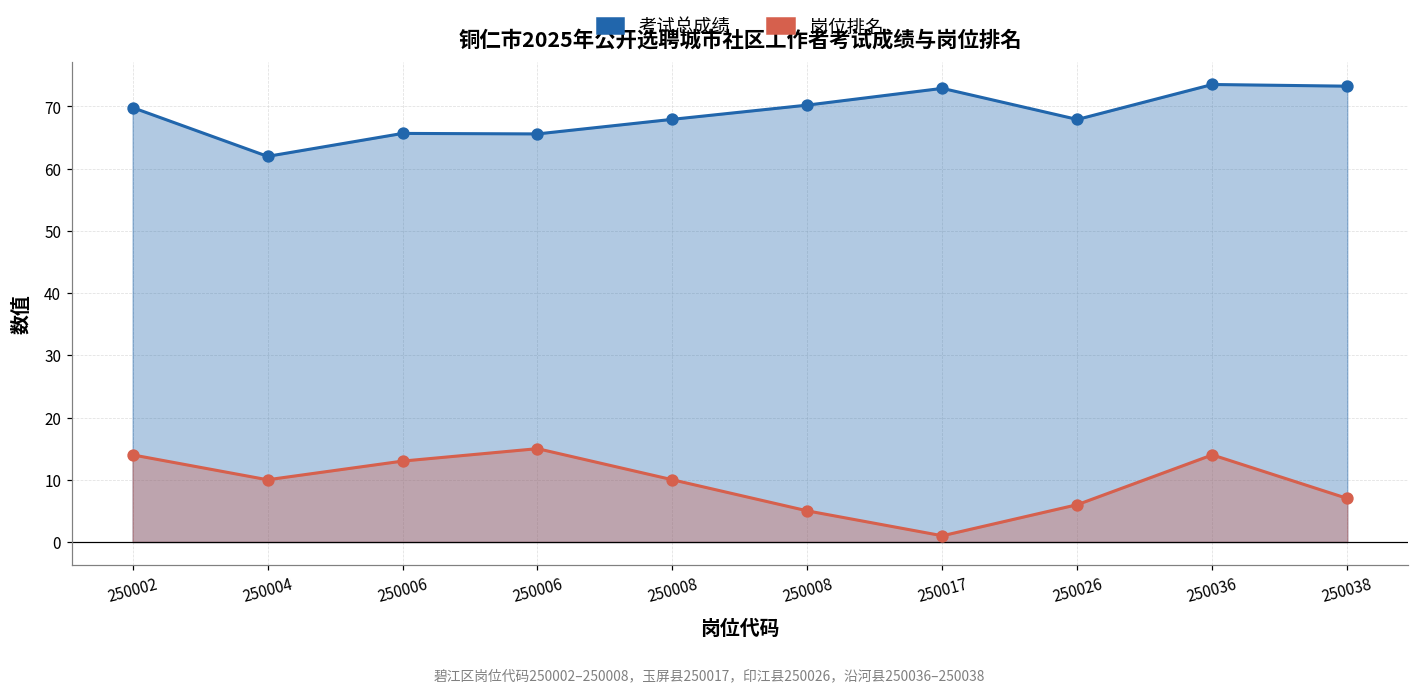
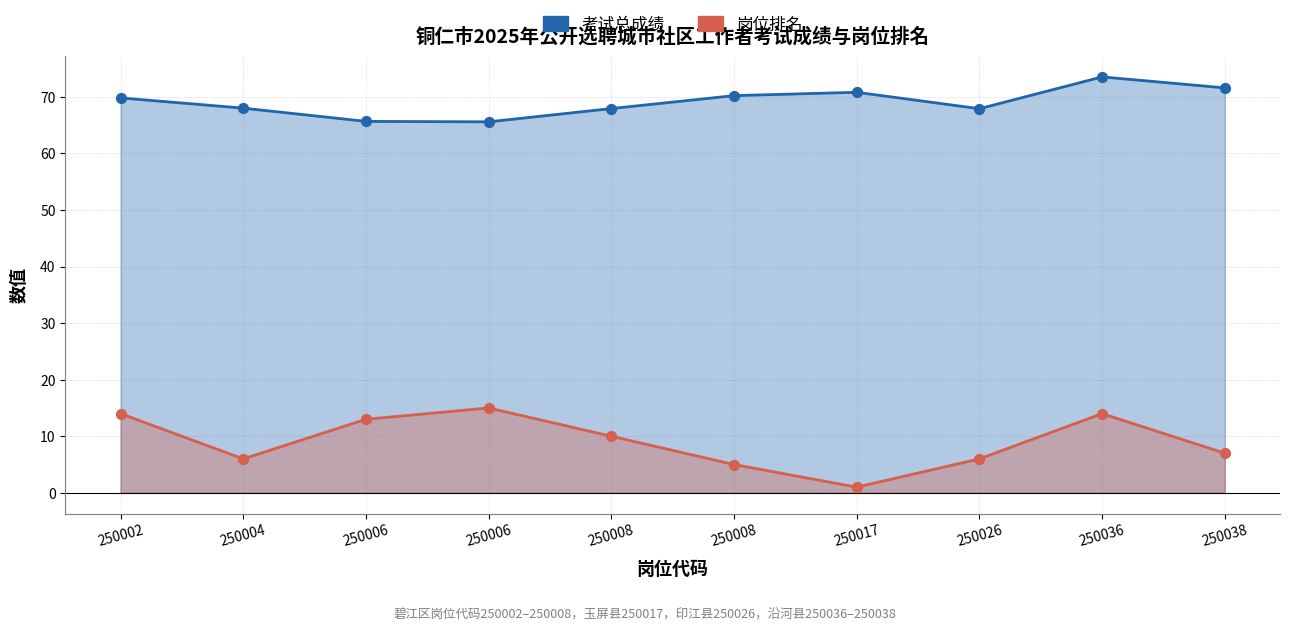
  {
    "考试总成绩": {
      "250002": 70,
-     "250004": 62,
-     "250017": 73,
+     "250004": 68,
+     "250017": 71,
      "250026": 68,
      "250036": 74,
-     "250038": 73
+     "250038": 72
    },
    "岗位排名": {
      "250002": 14,
-     "250004": 10,
+     "250004": 6,
      "250017": 1,
      "250026": 6,
      "250036": 14,
      "250038": 7
    }
  }
